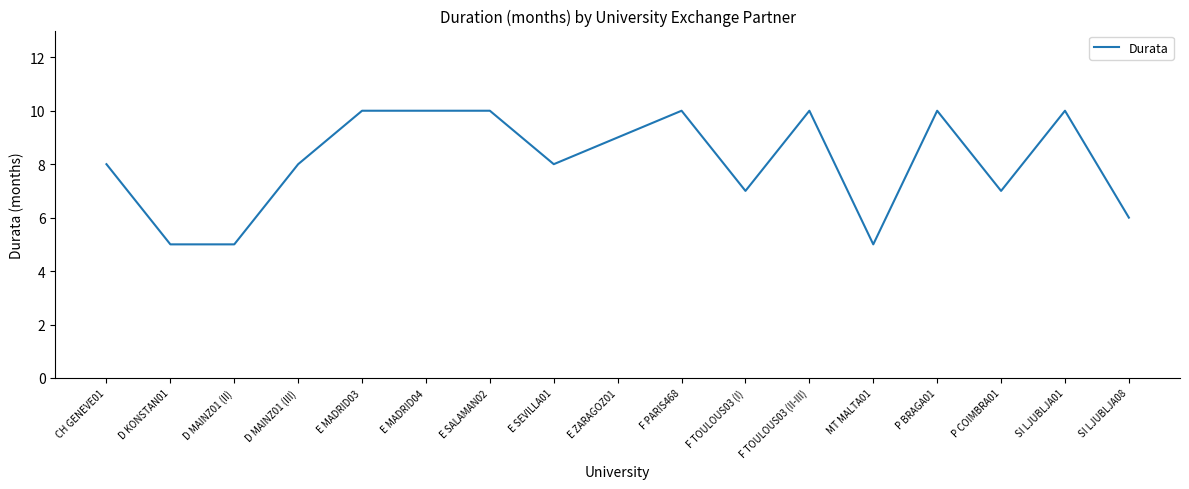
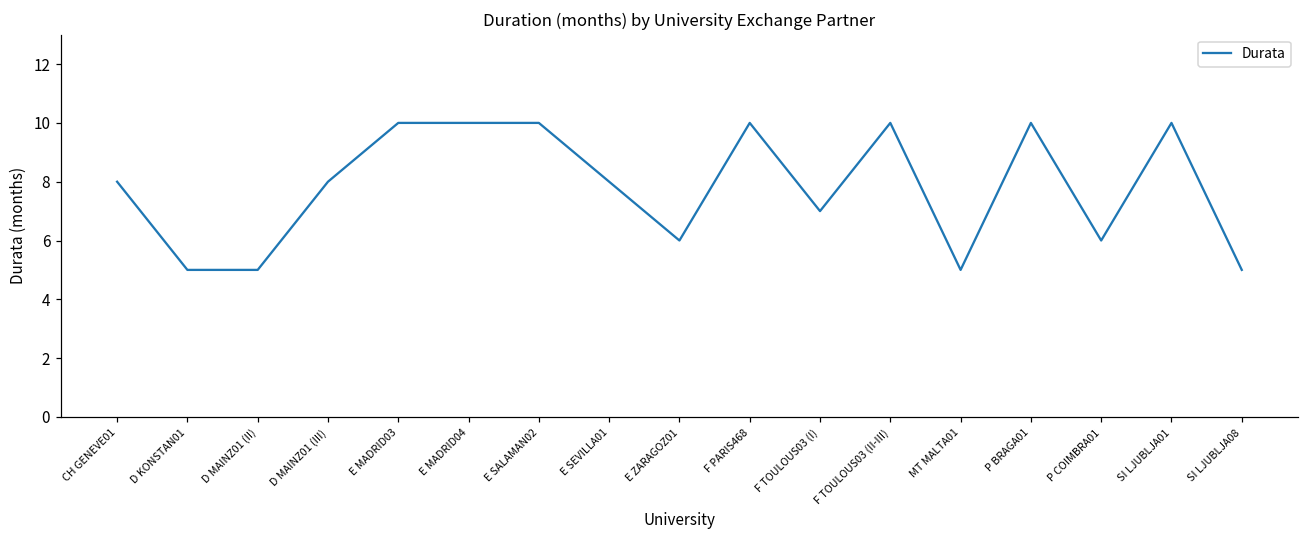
  {
    "CH GENEVE01": 8,
    "D KONSTAN01": 5,
    "D MAINZ01 (II)": 5,
    "D MAINZ01 (III)": 8,
    "E MADRID03": 10,
    "E MADRID04": 10,
    "E SALAMAN02": 10,
    "E SEVILLA01": 8,
-   "E ZARAGOZ01": 9,
+   "E ZARAGOZ01": 6,
    "F PARIS468": 10,
    "F TOULOUS03 (I)": 7,
    "F TOULOUS03 (II-III)": 10,
    "MT MALTA01": 5,
    "P BRAGA01": 10,
-   "P COIMBRA01": 7,
+   "P COIMBRA01": 6,
    "SI LJUBLJA01": 10,
-   "SI LJUBLJA08": 6
+   "SI LJUBLJA08": 5
  }
